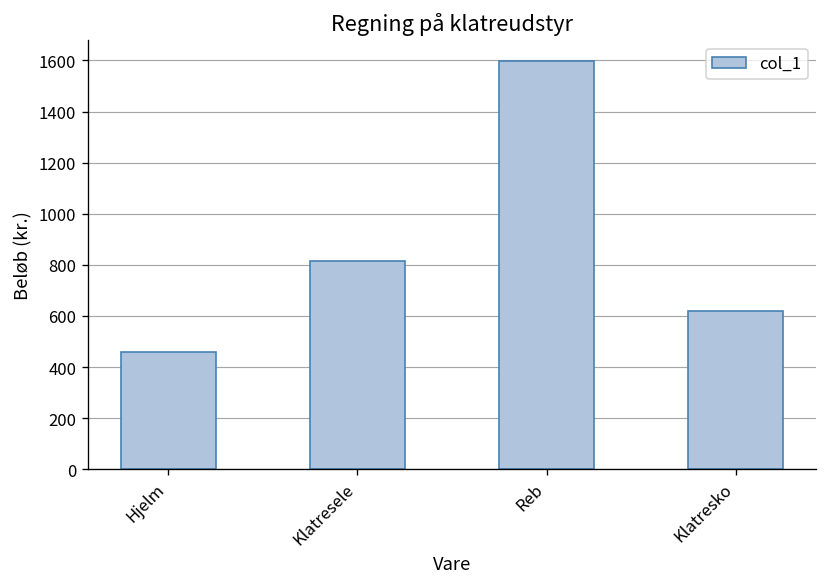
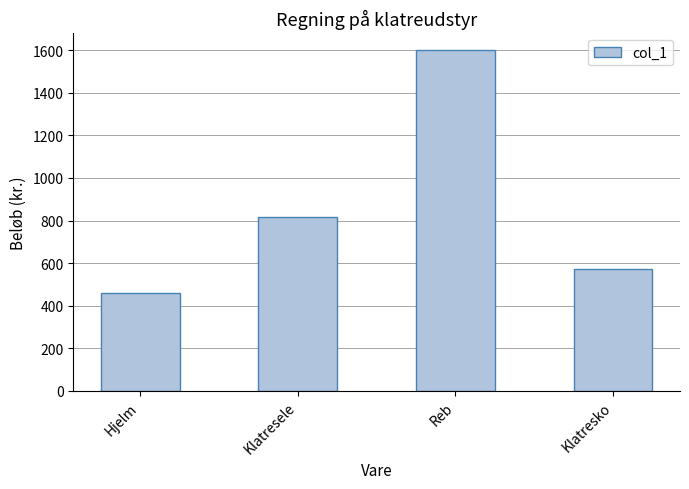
  {
    "Hjelm": 460,
    "Klatresele": 820,
    "Reb": 1600,
-   "Klatresko": 620
+   "Klatresko": 570
  }
